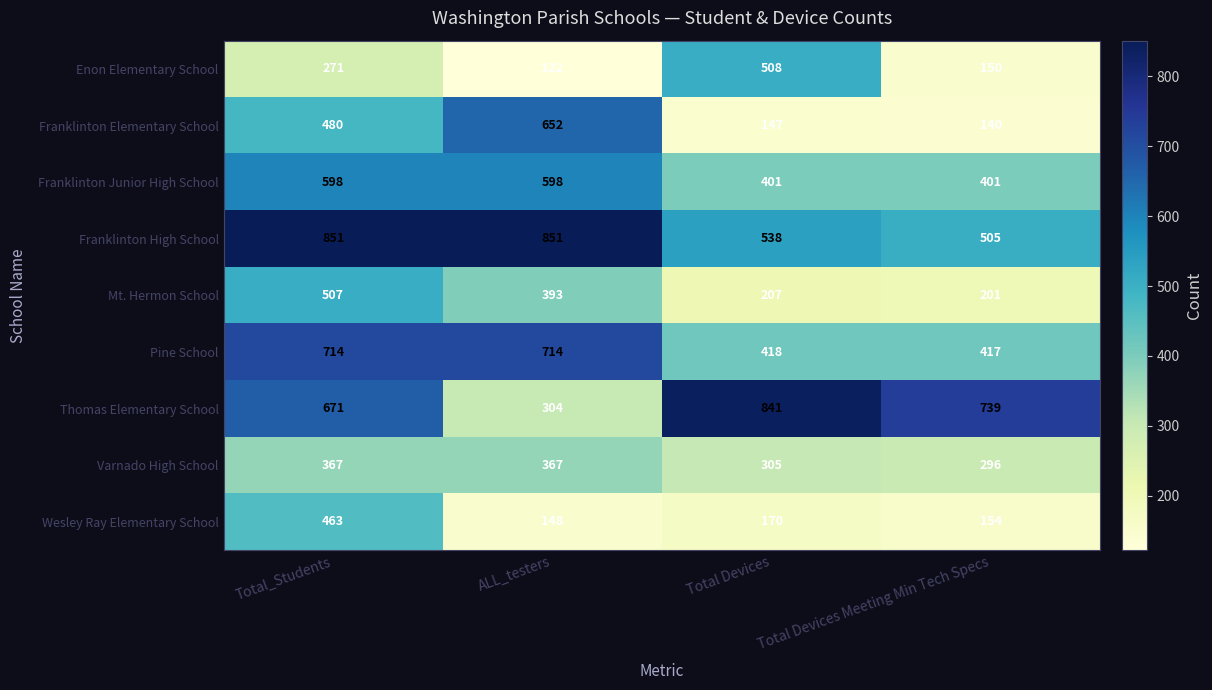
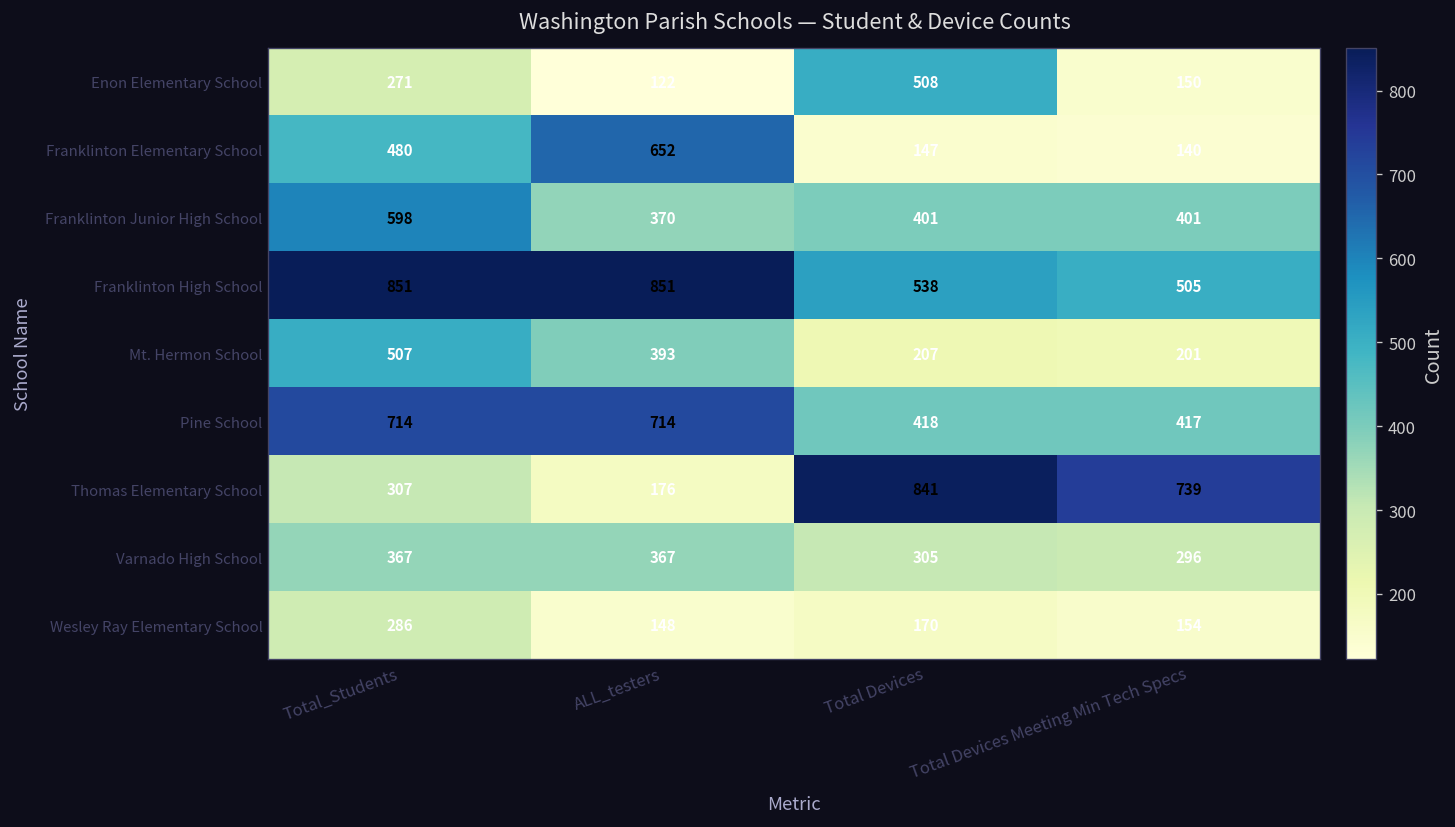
  {
    "Enon Elementary School": {
      "Total_Students": 271,
      "Total Devices": 508,
      "Total Devices Meeting Min Tech Specs": 150
    },
    "Franklinton Elementary School": {
      "Total_Students": 480,
      "ALL_testers": 652,
      "Total Devices": 147
    },
    "Franklinton Junior High School": {
      "Total_Students": 598,
-     "ALL_testers": 598,
+     "ALL_testers": 370,
      "Total Devices": 401,
      "Total Devices Meeting Min Tech Specs": 401
    },
    "Franklinton High School": {
      "Total_Students": 851,
      "ALL_testers": 851,
      "Total Devices": 538,
      "Total Devices Meeting Min Tech Specs": 505
    },
    "Mt. Hermon School": {
      "Total_Students": 507,
      "ALL_testers": 393,
      "Total Devices": 207,
      "Total Devices Meeting Min Tech Specs": 201
    },
    "Pine School": {
      "Total_Students": 714,
      "ALL_testers": 714,
      "Total Devices": 418,
      "Total Devices Meeting Min Tech Specs": 417
    },
    "Thomas Elementary School": {
-     "Total_Students": 671,
-     "ALL_testers": 304,
+     "Total_Students": 307,
+     "ALL_testers": 176,
      "Total Devices": 841,
      "Total Devices Meeting Min Tech Specs": 739
    },
    "Varnado High School": {
      "Total_Students": 367,
      "ALL_testers": 367,
      "Total Devices": 305,
      "Total Devices Meeting Min Tech Specs": 296
    },
    "Wesley Ray Elementary School": {
-     "Total_Students": 463,
+     "Total_Students": 286,
      "ALL_testers": 148,
      "Total Devices": 170,
      "Total Devices Meeting Min Tech Specs": 154
    }
  }
